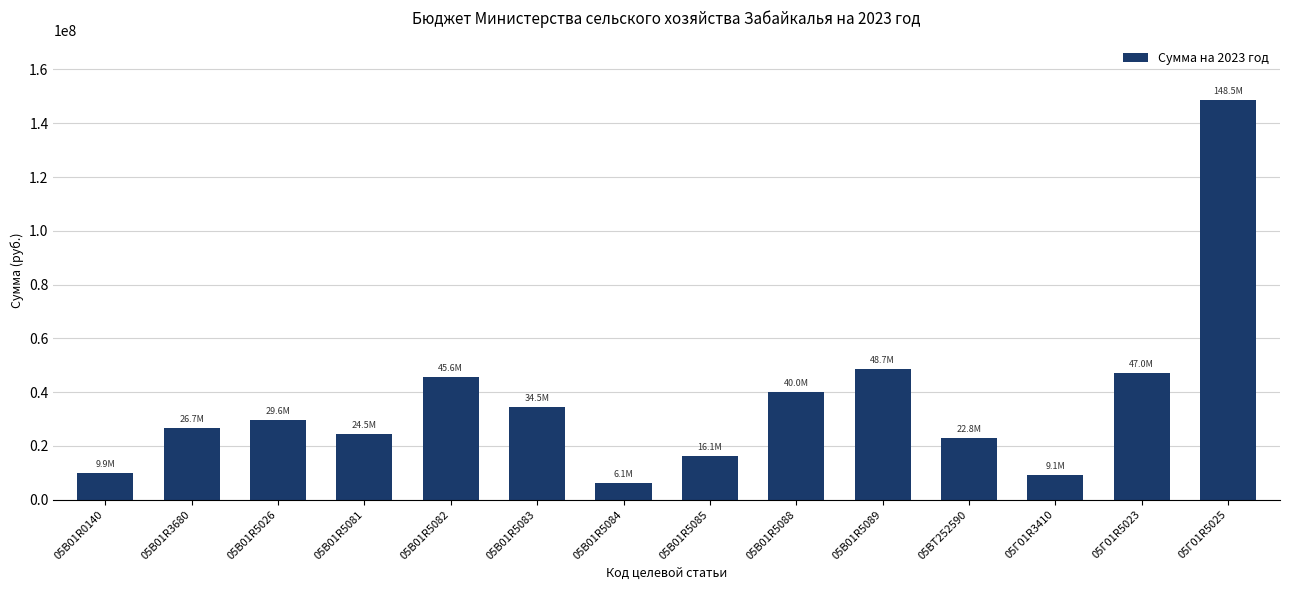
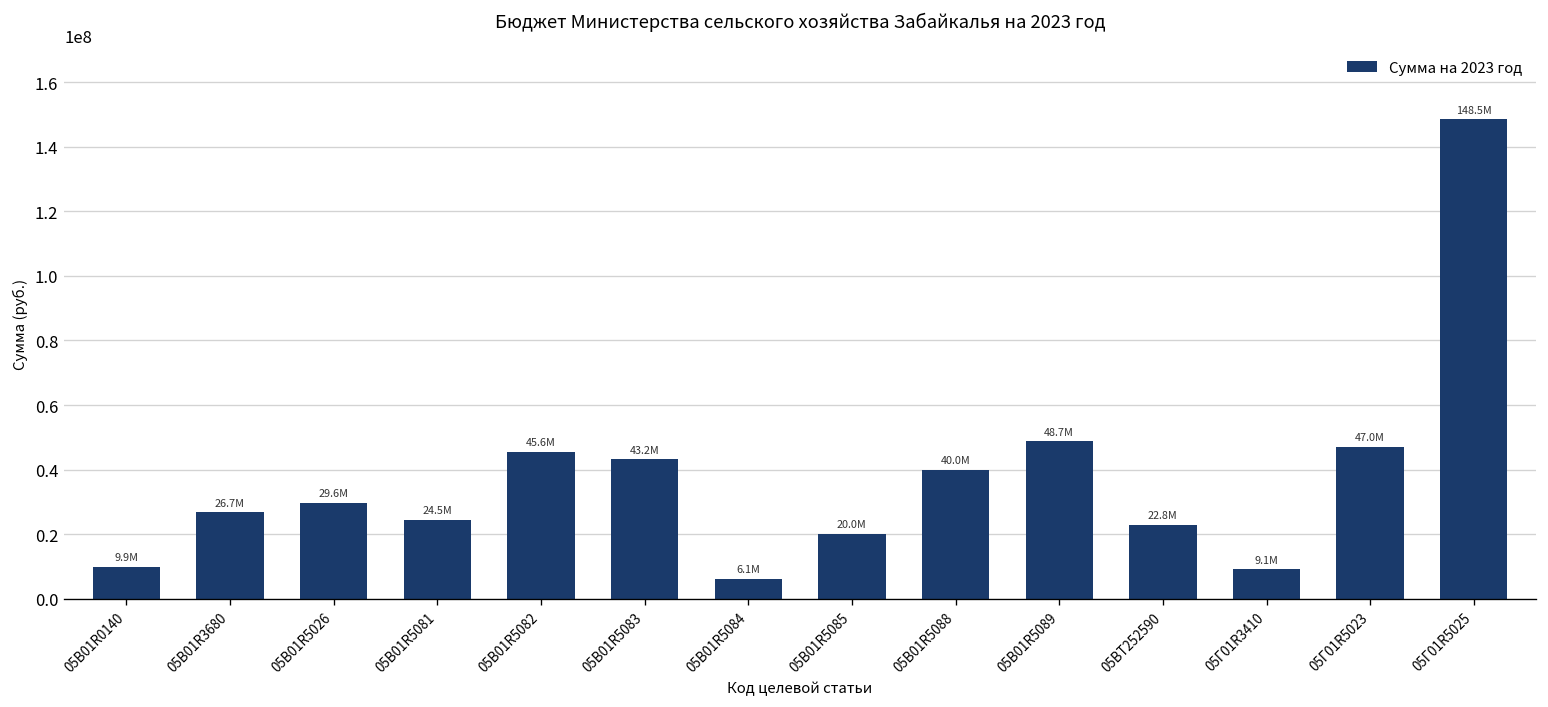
  {
    "05В01R0140": "9.9M",
    "05В01R3680": "26.7M",
    "05В01R5026": "29.6M",
    "05В01R5081": "24.5M",
    "05В01R5082": "45.6M",
-   "05В01R5083": "34.5M",
+   "05В01R5083": "43.2M",
    "05В01R5084": "6.1M",
-   "05В01R5085": "16.1M",
+   "05В01R5085": "20.0M",
    "05В01R5088": "40.0M",
    "05В01R5089": "48.7M",
    "05ВT252590": "22.8M",
    "05Г01R3410": "9.1M",
    "05Г01R5023": "47.0M",
    "05Г01R5025": "148.5M"
  }
